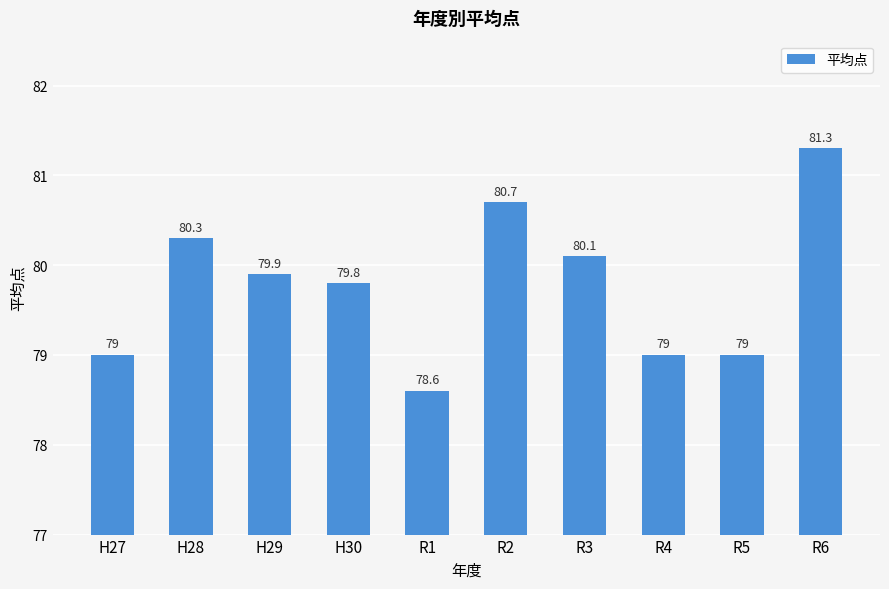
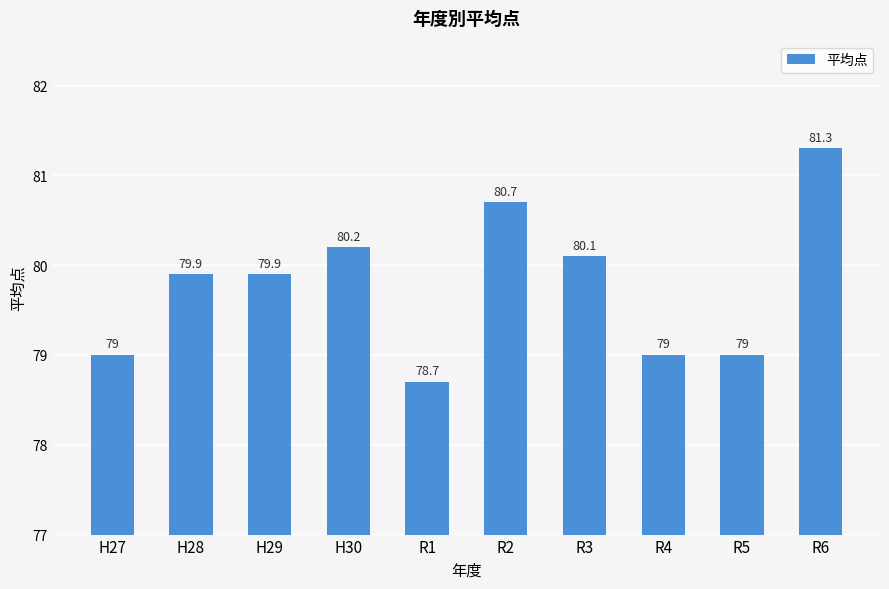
  {
    "H27": 79,
-   "H28": 80.3,
+   "H28": 79.9,
    "H29": 79.9,
-   "H30": 79.8,
-   "R1": 78.6,
+   "H30": 80.2,
+   "R1": 78.7,
    "R2": 80.7,
    "R3": 80.1,
    "R4": 79,
    "R5": 79,
    "R6": 81.3
  }
